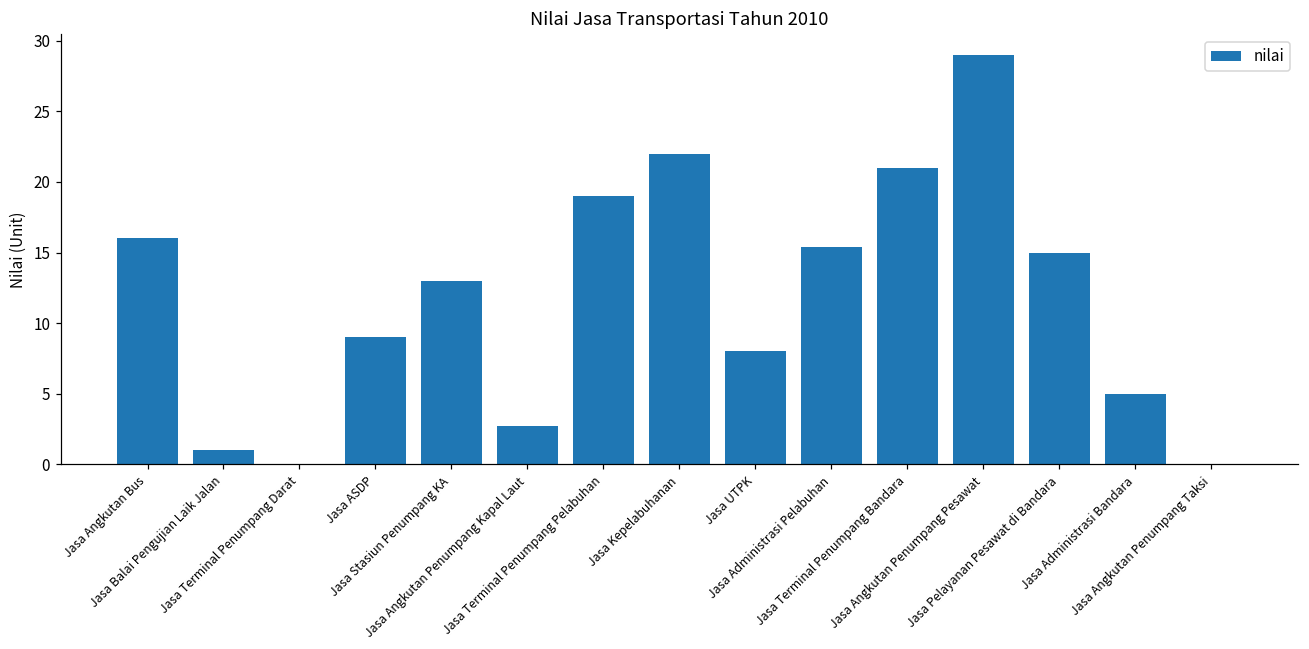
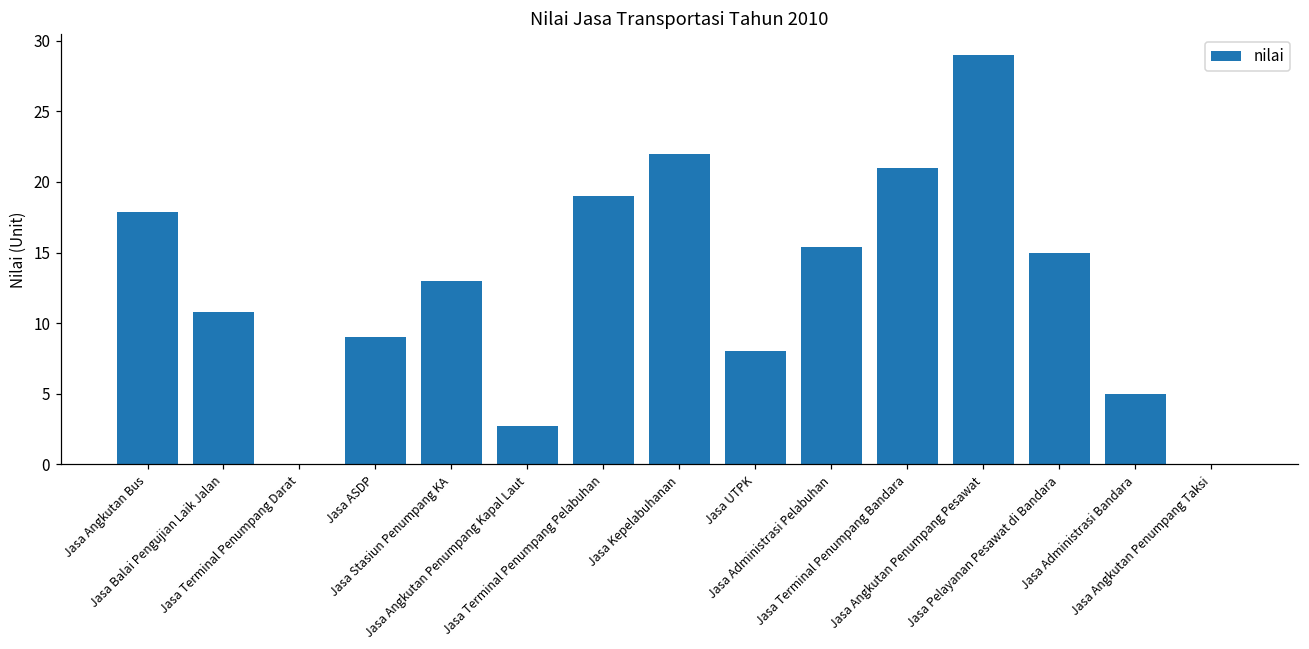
  {
-   "Jasa Angkutan Bus": 16.0,
-   "Jasa Balai Pengujian Laik Jalan": 1.0,
+   "Jasa Angkutan Bus": 17.9,
+   "Jasa Balai Pengujian Laik Jalan": 10.8,
    "Jasa Terminal Penumpang Darat": 0.0,
    "Jasa ASDP": 9.0,
    "Jasa Stasiun Penumpang KA": 13.0,
    "Jasa Angkutan Penumpang Kapal Laut": 2.7,
    "Jasa Terminal Penumpang Pelabuhan": 19.0,
    "Jasa Kepelabuhanan": 22.0,
    "Jasa UTPK": 8.0,
    "Jasa Administrasi Pelabuhan": 15.4,
    "Jasa Terminal Penumpang Bandara": 21.0,
    "Jasa Angkutan Penumpang Pesawat": 29.0,
    "Jasa Pelayanan Pesawat di Bandara": 15.0,
    "Jasa Administrasi Bandara": 5.0,
    "Jasa Angkutan Penumpang Taksi": 0.0
  }
